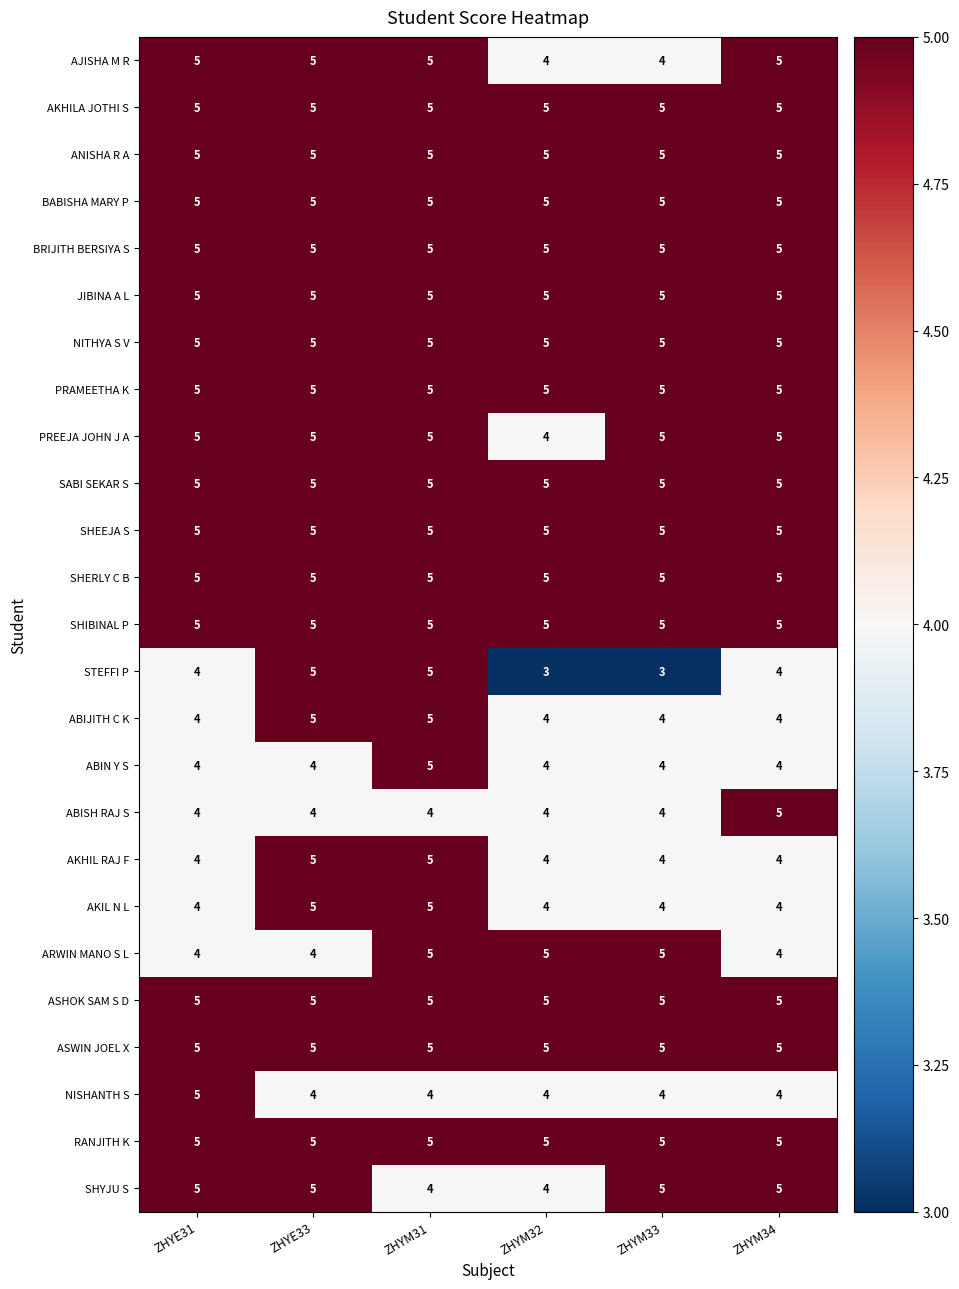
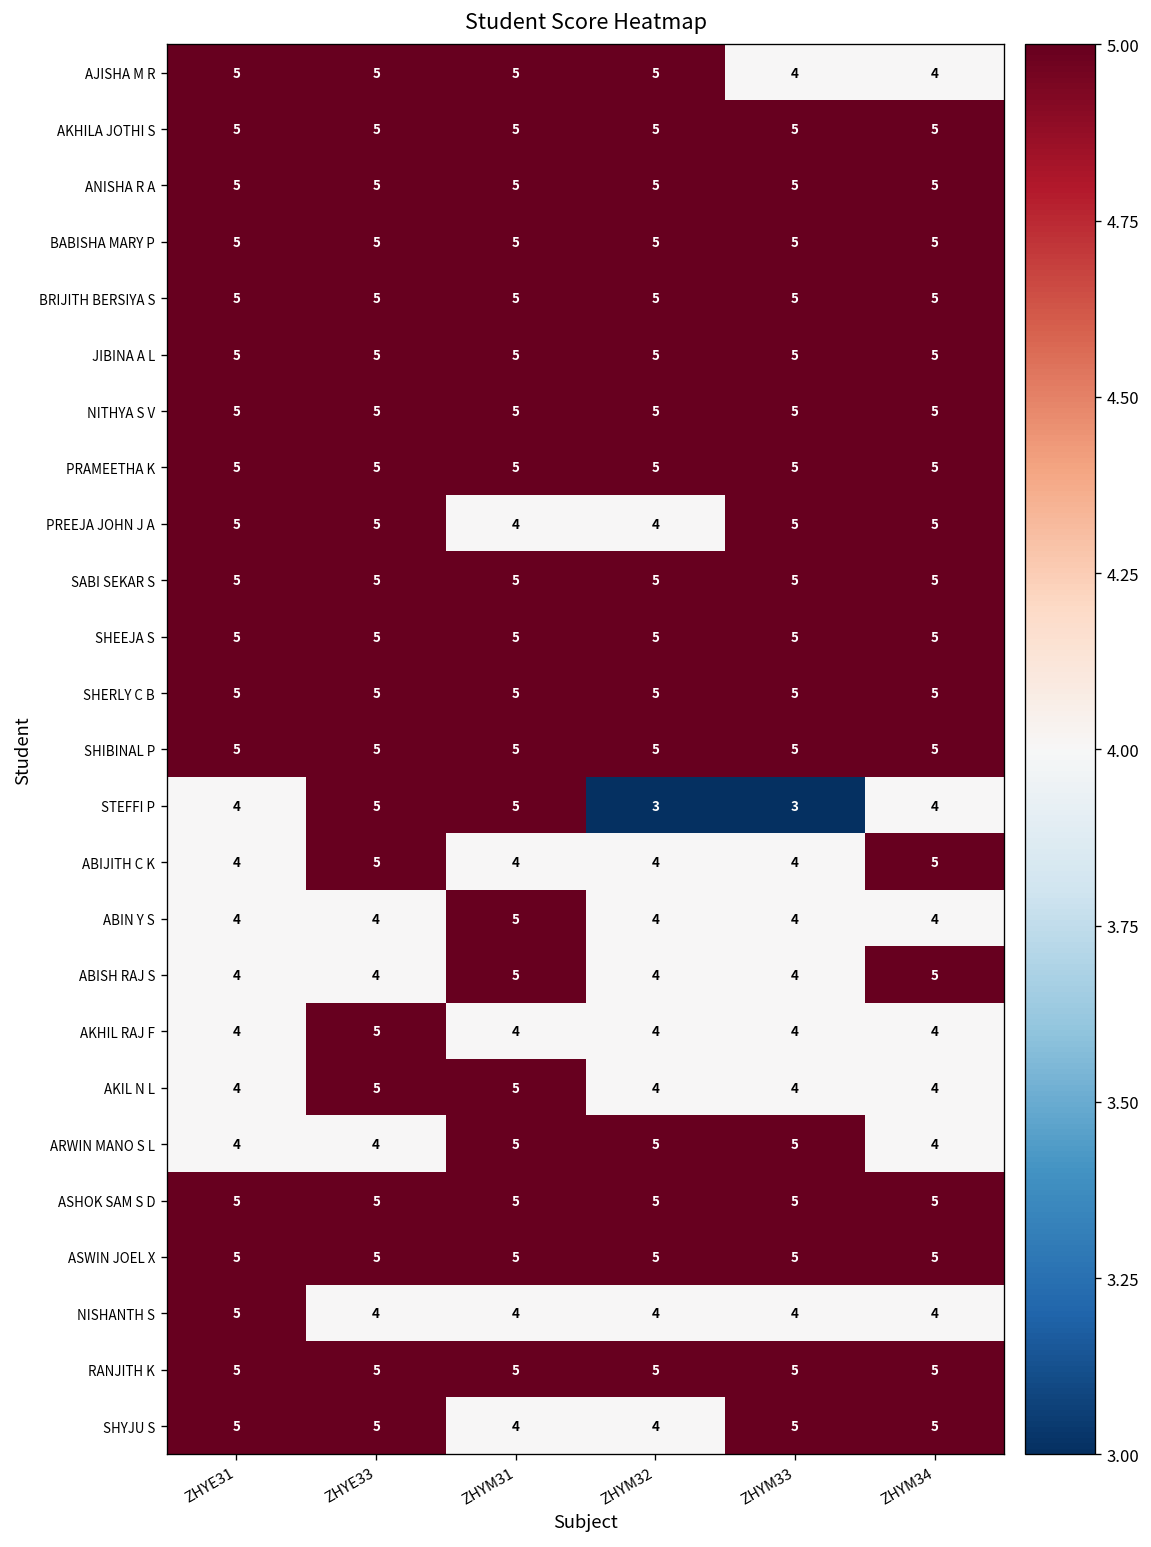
  {
    "AJISHA M R": {
      "ZHYE31": 5,
      "ZHYE33": 5,
      "ZHYM31": 5,
-     "ZHYM32": 4,
+     "ZHYM32": 5,
      "ZHYM33": 4,
-     "ZHYM34": 5
+     "ZHYM34": 4
    },
    "AKHILA JOTHI S": {
      "ZHYE31": 5,
      "ZHYE33": 5,
      "ZHYM31": 5,
      "ZHYM32": 5,
      "ZHYM33": 5,
      "ZHYM34": 5
    },
    "ANISHA R A": {
      "ZHYE31": 5,
      "ZHYE33": 5,
      "ZHYM31": 5,
      "ZHYM32": 5,
      "ZHYM33": 5,
      "ZHYM34": 5
    },
    "BABISHA MARY P": {
      "ZHYE31": 5,
      "ZHYE33": 5,
      "ZHYM31": 5,
      "ZHYM32": 5,
      "ZHYM33": 5,
      "ZHYM34": 5
    },
    "BRIJITH BERSIYA S": {
      "ZHYE31": 5,
      "ZHYE33": 5,
      "ZHYM31": 5,
      "ZHYM32": 5,
      "ZHYM33": 5,
      "ZHYM34": 5
    },
    "JIBINA A L": {
      "ZHYE31": 5,
      "ZHYE33": 5,
      "ZHYM31": 5,
      "ZHYM32": 5,
      "ZHYM33": 5,
      "ZHYM34": 5
    },
    "NITHYA S V": {
      "ZHYE31": 5,
      "ZHYE33": 5,
      "ZHYM31": 5,
      "ZHYM32": 5,
      "ZHYM33": 5,
      "ZHYM34": 5
    },
    "PRAMEETHA K": {
      "ZHYE31": 5,
      "ZHYE33": 5,
      "ZHYM31": 5,
      "ZHYM32": 5,
      "ZHYM33": 5,
      "ZHYM34": 5
    },
    "PREEJA JOHN J A": {
      "ZHYE31": 5,
      "ZHYE33": 5,
-     "ZHYM31": 5,
+     "ZHYM31": 4,
      "ZHYM32": 4,
      "ZHYM33": 5,
      "ZHYM34": 5
    },
    "SABI SEKAR S": {
      "ZHYE31": 5,
      "ZHYE33": 5,
      "ZHYM31": 5,
      "ZHYM32": 5,
      "ZHYM33": 5,
      "ZHYM34": 5
    },
    "SHEEJA S": {
      "ZHYE31": 5,
      "ZHYE33": 5,
      "ZHYM31": 5,
      "ZHYM32": 5,
      "ZHYM33": 5,
      "ZHYM34": 5
    },
    "SHERLY C B": {
      "ZHYE31": 5,
      "ZHYE33": 5,
      "ZHYM31": 5,
      "ZHYM32": 5,
      "ZHYM33": 5,
      "ZHYM34": 5
    },
    "SHIBINAL P": {
      "ZHYE31": 5,
      "ZHYE33": 5,
      "ZHYM31": 5,
      "ZHYM32": 5,
      "ZHYM33": 5,
      "ZHYM34": 5
    },
    "STEFFI P": {
      "ZHYE31": 4,
      "ZHYE33": 5,
      "ZHYM31": 5,
      "ZHYM32": 3,
      "ZHYM33": 3,
      "ZHYM34": 4
    },
    "ABIJITH C K": {
      "ZHYE31": 4,
      "ZHYE33": 5,
-     "ZHYM31": 5,
+     "ZHYM31": 4,
      "ZHYM32": 4,
      "ZHYM33": 4,
-     "ZHYM34": 4
+     "ZHYM34": 5
    },
    "ABIN Y S": {
      "ZHYE31": 4,
      "ZHYE33": 4,
      "ZHYM31": 5,
      "ZHYM32": 4,
      "ZHYM33": 4,
      "ZHYM34": 4
    },
    "ABISH RAJ S": {
      "ZHYE31": 4,
      "ZHYE33": 4,
-     "ZHYM31": 4,
+     "ZHYM31": 5,
      "ZHYM32": 4,
      "ZHYM33": 4,
      "ZHYM34": 5
    },
    "AKHIL RAJ F": {
      "ZHYE31": 4,
      "ZHYE33": 5,
-     "ZHYM31": 5,
+     "ZHYM31": 4,
      "ZHYM32": 4,
      "ZHYM33": 4,
      "ZHYM34": 4
    },
    "AKIL N L": {
      "ZHYE31": 4,
      "ZHYE33": 5,
      "ZHYM31": 5,
      "ZHYM32": 4,
      "ZHYM33": 4,
      "ZHYM34": 4
    },
    "ARWIN MANO S L": {
      "ZHYE31": 4,
      "ZHYE33": 4,
      "ZHYM31": 5,
      "ZHYM32": 5,
      "ZHYM33": 5,
      "ZHYM34": 4
    },
    "ASHOK SAM S D": {
      "ZHYE31": 5,
      "ZHYE33": 5,
      "ZHYM31": 5,
      "ZHYM32": 5,
      "ZHYM33": 5,
      "ZHYM34": 5
    },
    "ASWIN JOEL X": {
      "ZHYE31": 5,
      "ZHYE33": 5,
      "ZHYM31": 5,
      "ZHYM32": 5,
      "ZHYM33": 5,
      "ZHYM34": 5
    },
    "NISHANTH S": {
      "ZHYE31": 5,
      "ZHYE33": 4,
      "ZHYM31": 4,
      "ZHYM32": 4,
      "ZHYM33": 4,
      "ZHYM34": 4
    },
    "RANJITH K": {
      "ZHYE31": 5,
      "ZHYE33": 5,
      "ZHYM31": 5,
      "ZHYM32": 5,
      "ZHYM33": 5,
      "ZHYM34": 5
    },
    "SHYJU S": {
      "ZHYE31": 5,
      "ZHYE33": 5,
      "ZHYM31": 4,
      "ZHYM32": 4,
      "ZHYM33": 5,
      "ZHYM34": 5
    }
  }
